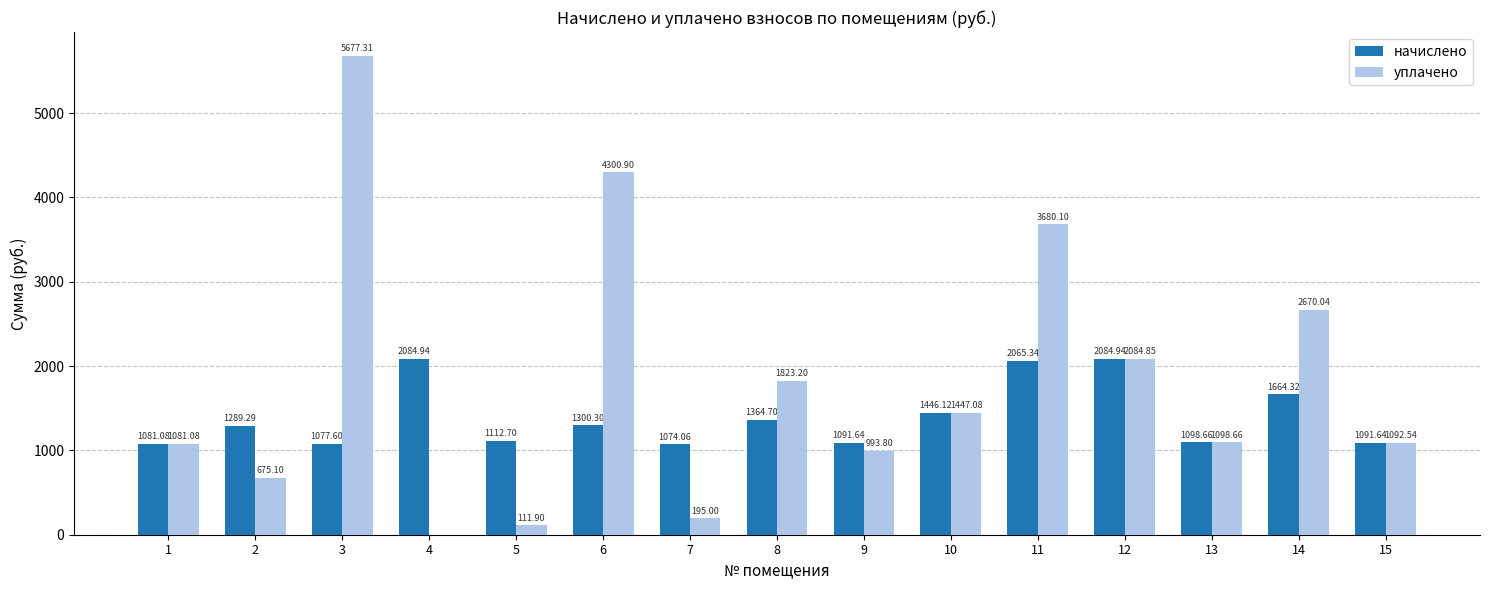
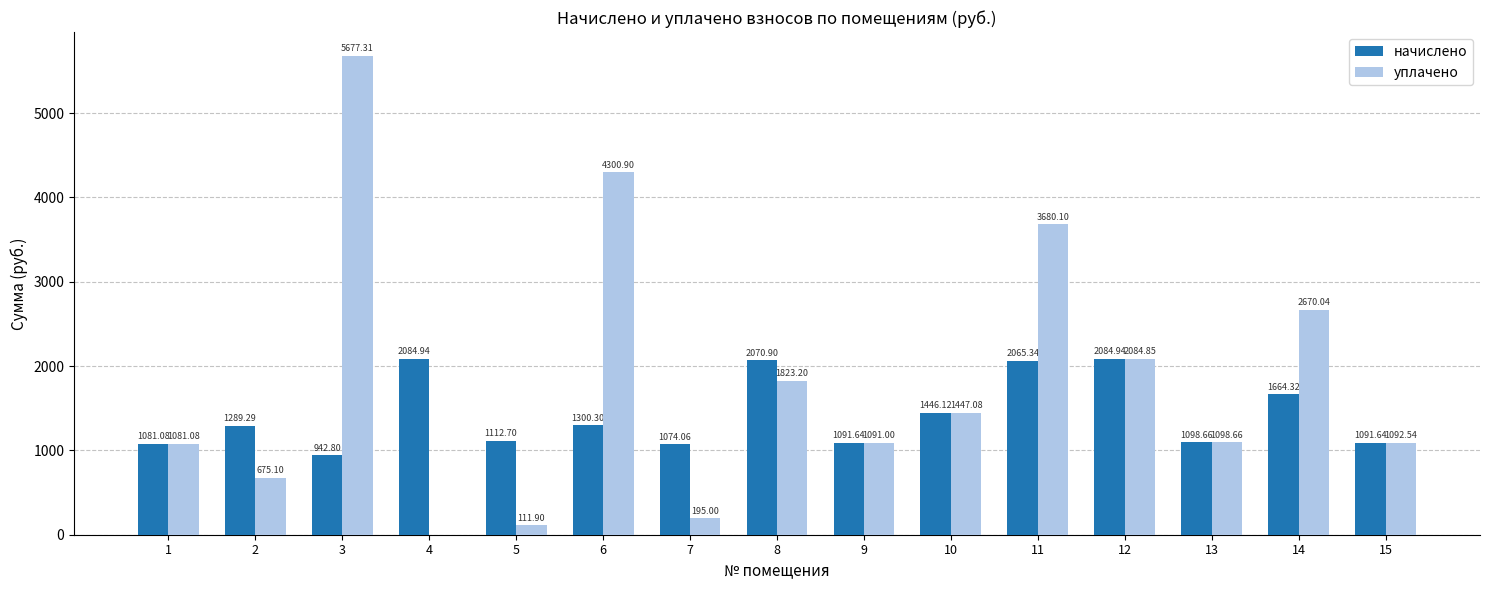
  {
    "начислено": {
      "1": 1081.08,
      "2": 1289.29,
-     "3": 1077.60,
+     "3": 942.80,
      "4": 2084.94,
      "5": 1112.70,
      "6": 1300.30,
      "7": 1074.06,
-     "8": 1364.70,
+     "8": 2070.90,
      "9": 1091.64,
      "10": 1446.12,
      "11": 2065.34,
      "12": 2084.94,
      "13": 1098.66,
      "14": 1664.32,
      "15": 1091.64
    },
    "уплачено": {
      "1": 1081.08,
      "2": 675.10,
      "3": 5677.31,
      "5": 111.90,
      "6": 4300.90,
      "7": 195.00,
      "8": 1823.20,
-     "9": 993.80,
+     "9": 1091.00,
      "10": 1447.08,
      "11": 3680.10,
      "12": 2084.85,
      "13": 1098.66,
      "14": 2670.04,
      "15": 1092.54
    }
  }
